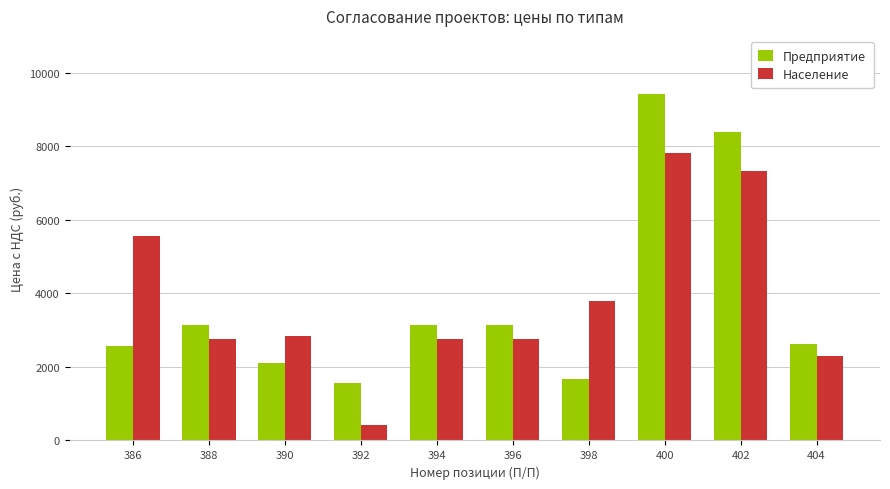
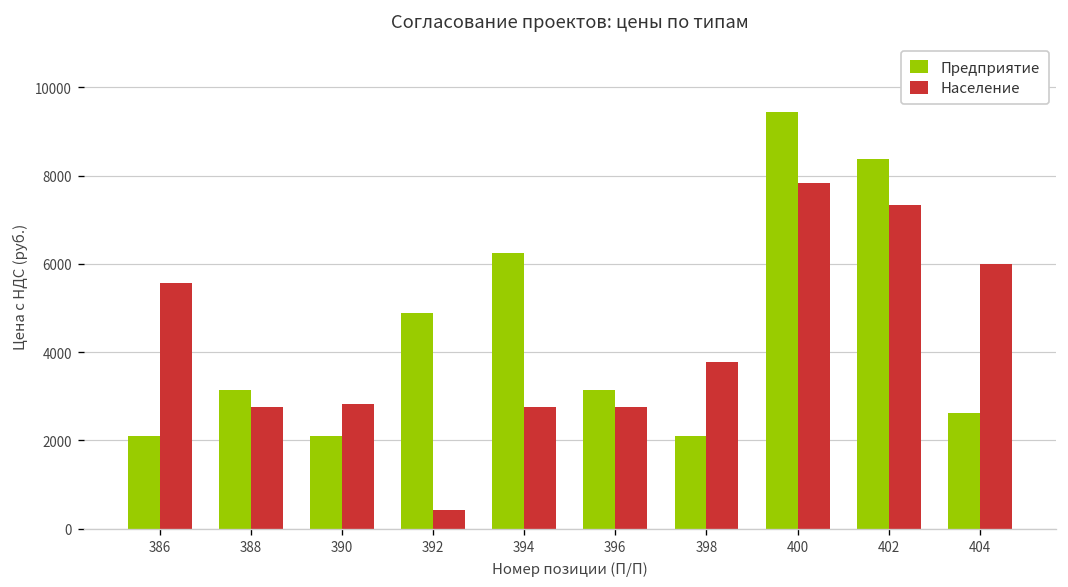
  {
    "Предприятие": {
-     "386": 2600,
+     "386": 2100,
      "388": 3100,
      "390": 2100,
-     "392": 1600,
-     "394": 3100,
+     "392": 4900,
+     "394": 6200,
      "396": 3100,
-     "398": 1700,
+     "398": 2100,
      "400": 9400,
      "402": 8400,
      "404": 2600
    },
    "Население": {
      "386": 5600,
      "388": 2800,
      "390": 2800,
      "392": 400,
      "394": 2800,
      "396": 2800,
      "398": 3800,
      "400": 7800,
      "402": 7300,
-     "404": 2300
+     "404": 6000
    }
  }
